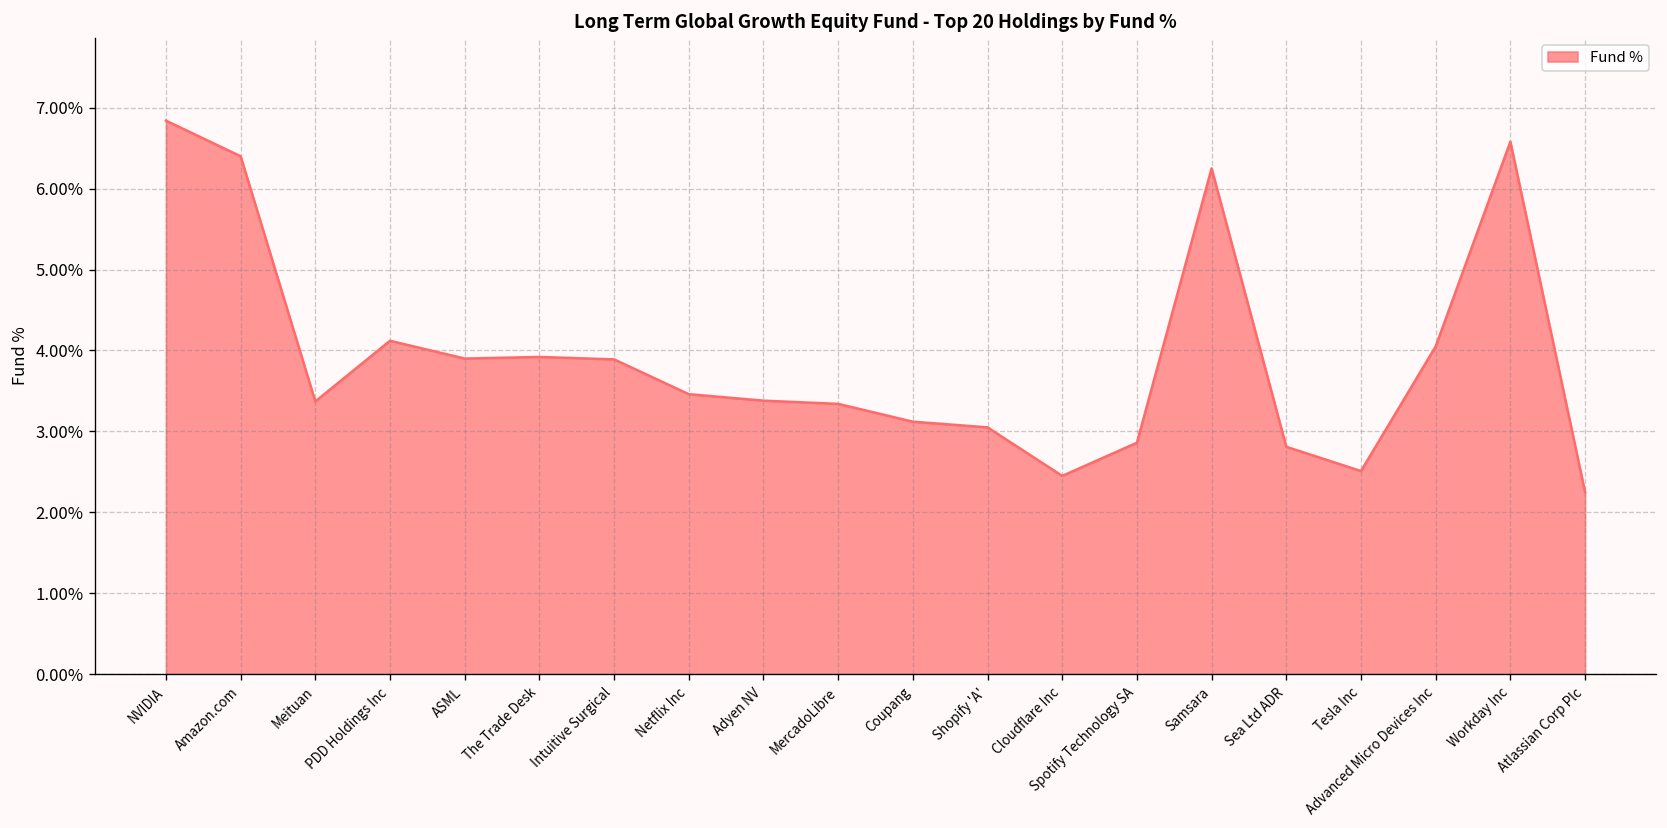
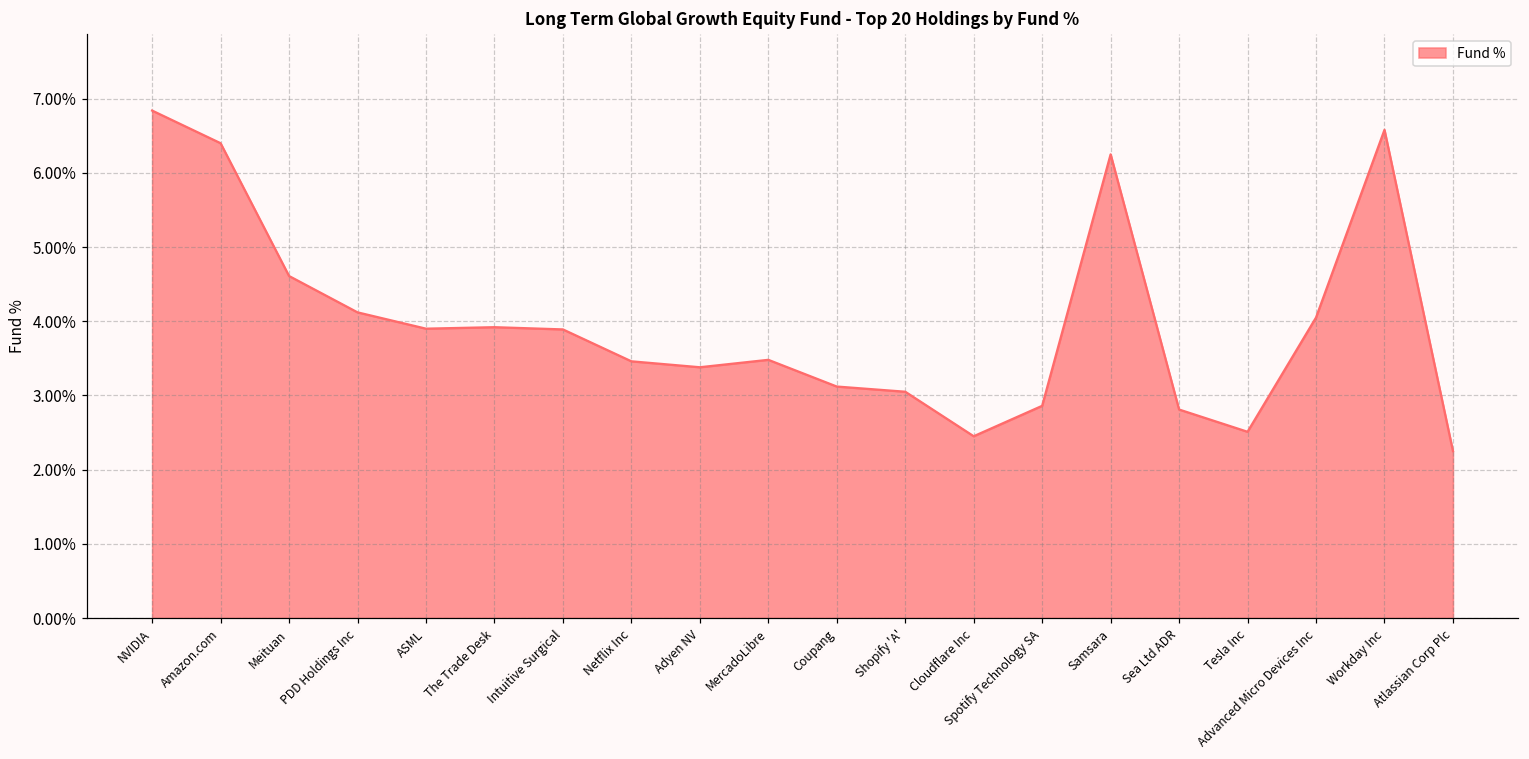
  {
    "NVIDIA": "6.8%",
    "Amazon.com": "6.4%",
-   "Meituan": "3.4%",
+   "Meituan": "4.6%",
    "PDD Holdings Inc": "4.1%",
    "ASML": "3.9%",
    "The Trade Desk": "3.9%",
    "Intuitive Surgical": "3.9%",
    "Netflix Inc": "3.5%",
    "Adyen NV": "3.4%",
-   "MercadoLibre": "3.3%",
+   "MercadoLibre": "3.5%",
    "Coupang": "3.1%",
    "Shopify 'A'": "3.1%",
    "Cloudflare Inc": "2.5%",
    "Spotify Technology SA": "2.9%",
    "Samsara": "6.3%",
    "Sea Ltd ADR": "2.8%",
    "Tesla Inc": "2.5%",
    "Advanced Micro Devices Inc": "4.1%",
    "Workday Inc": "6.6%",
    "Atlassian Corp Plc": "2.3%"
  }
